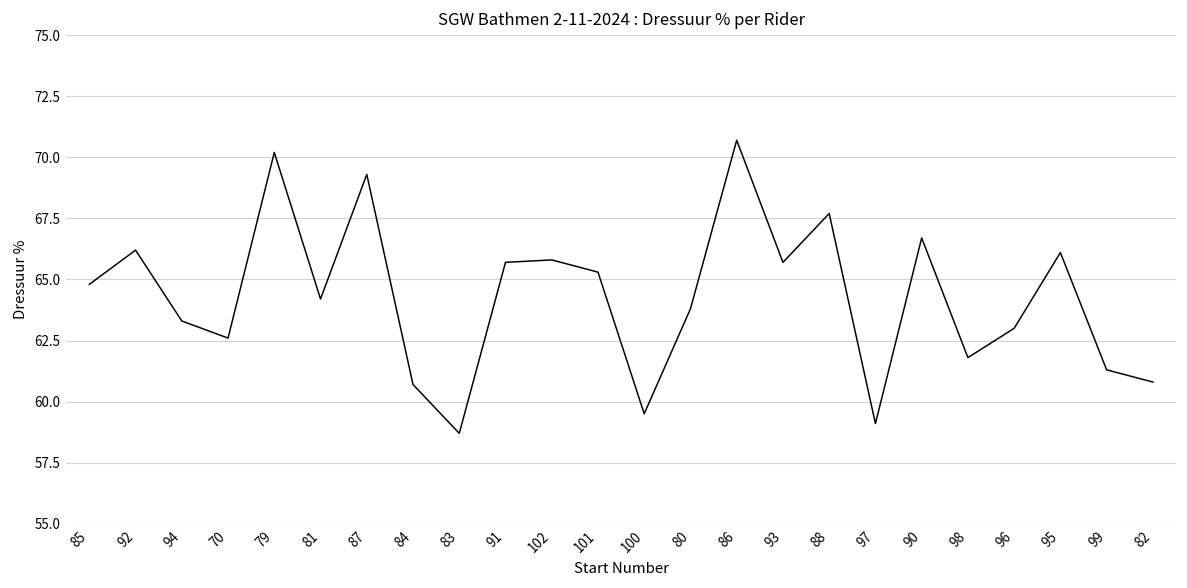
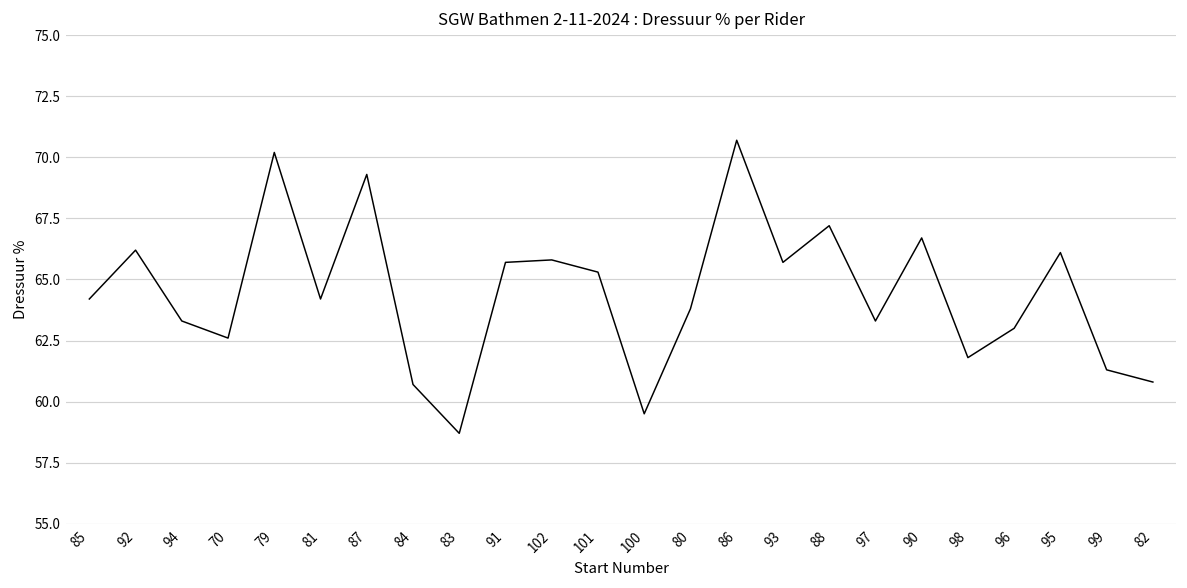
  {
-   "85": 64.8,
+   "85": 64.2,
    "92": 66.2,
    "94": 63.3,
    "70": 62.6,
    "79": 70.2,
    "81": 64.2,
    "87": 69.3,
    "84": 60.7,
    "83": 58.7,
    "91": 65.7,
    "102": 65.8,
    "101": 65.3,
    "100": 59.5,
    "80": 63.8,
    "86": 70.7,
    "93": 65.7,
-   "88": 67.7,
-   "97": 59.1,
+   "88": 67.2,
+   "97": 63.3,
    "90": 66.7,
    "98": 61.8,
    "96": 63.0,
    "95": 66.1,
    "99": 61.3,
    "82": 60.8
  }
